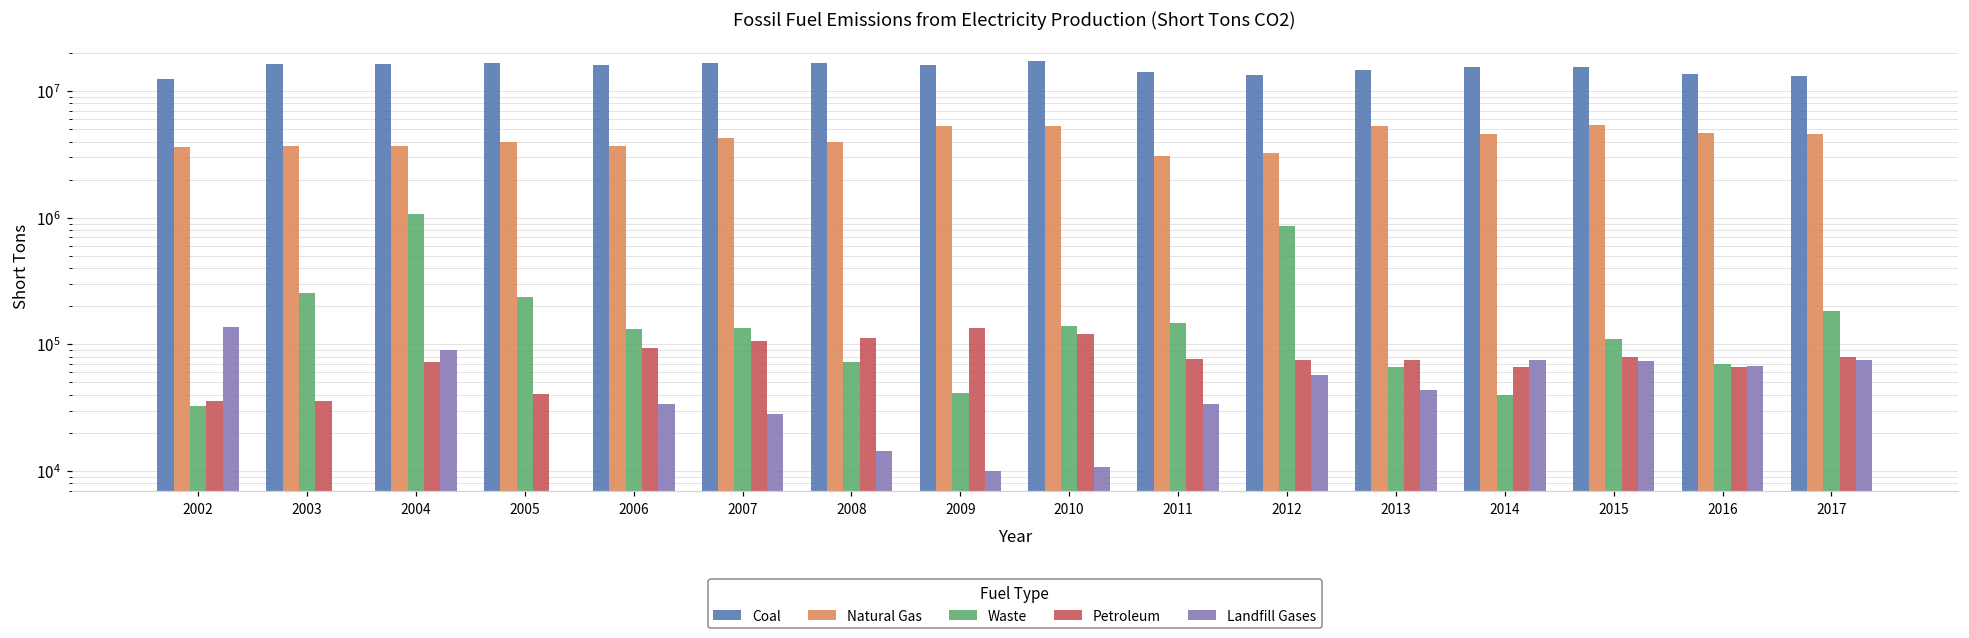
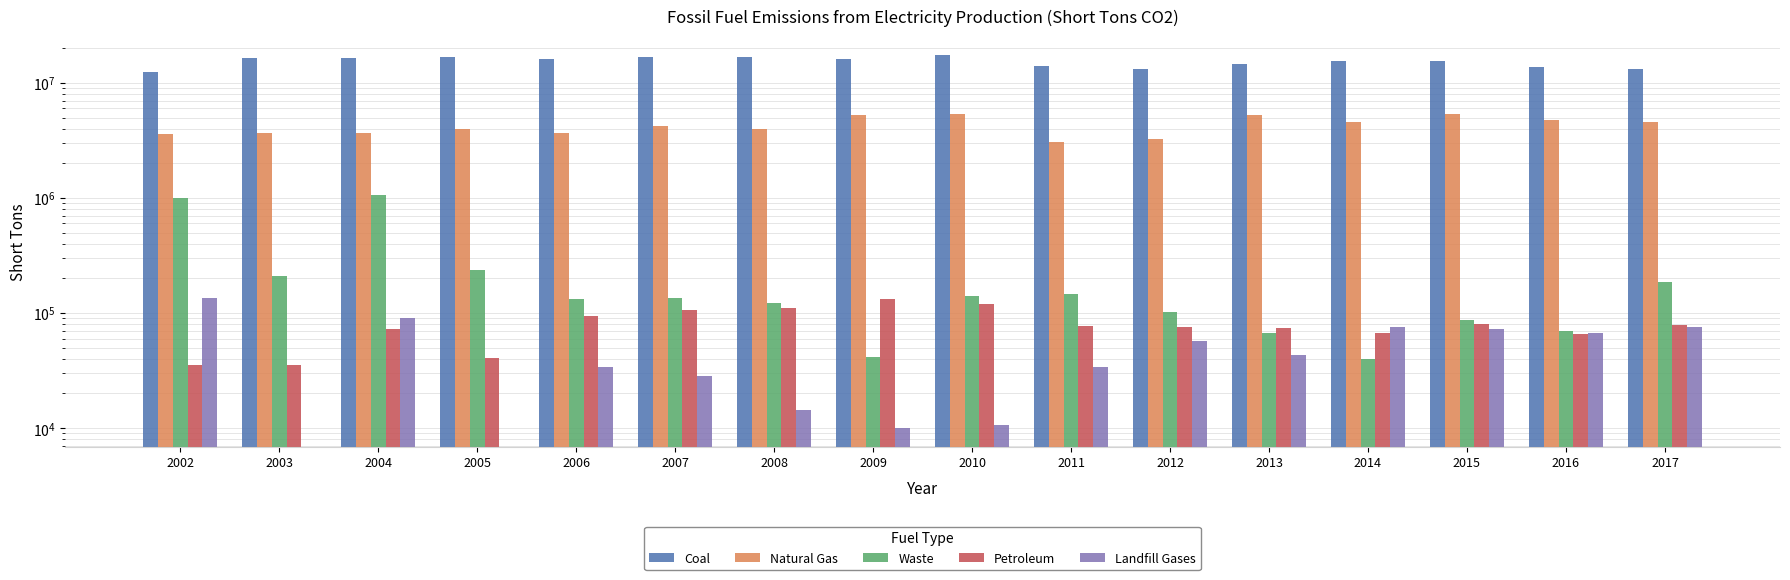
  {
    "Waste": {
-     "2002": 32000,
-     "2003": 260000,
+     "2002": 1000000,
+     "2003": 210000,
      "2004": 1100000,
      "2005": 240000,
      "2006": 130000,
      "2007": 130000,
-     "2008": 70000,
+     "2008": 120000,
      "2009": 41000,
      "2010": 140000,
      "2011": 150000,
-     "2012": 900000,
+     "2012": 100000,
      "2013": 70000,
      "2014": 40000,
-     "2015": 110000,
+     "2015": 90000,
      "2016": 70000,
      "2017": 180000
    }
  }
